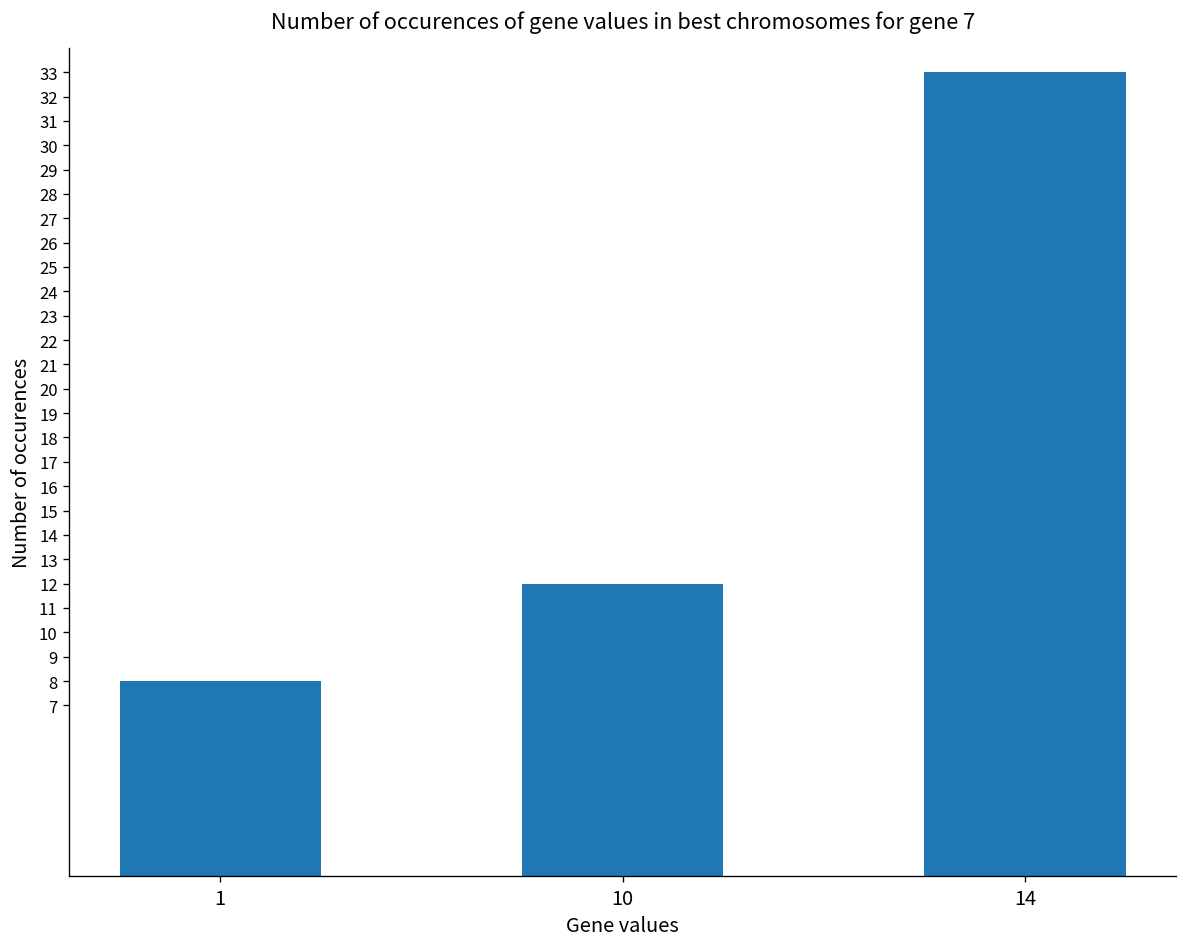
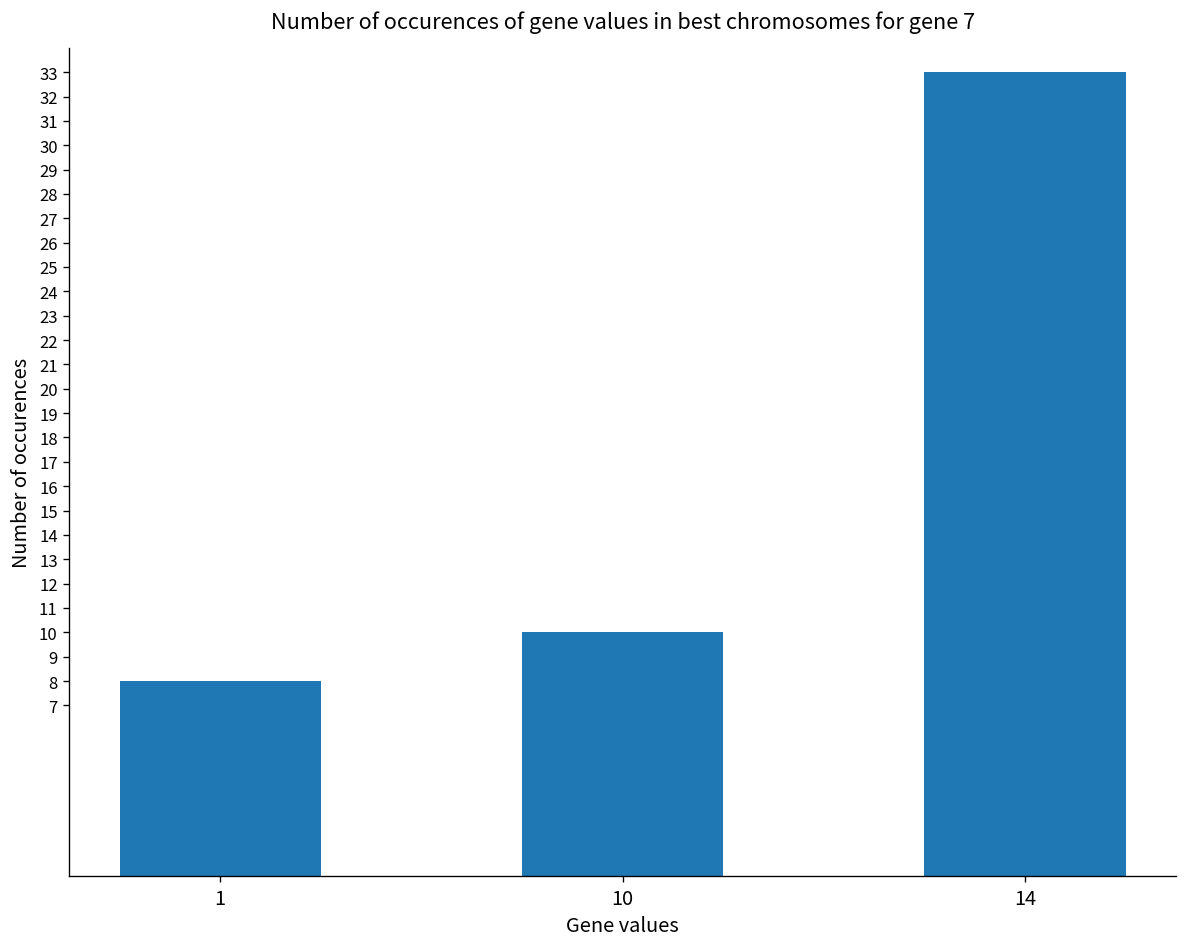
  {
    "1": 8,
-   "10": 12,
+   "10": 10,
    "14": 33
  }
